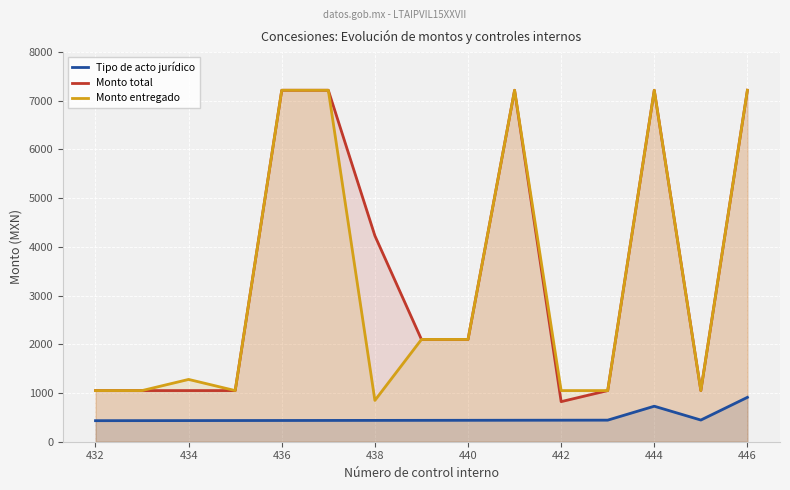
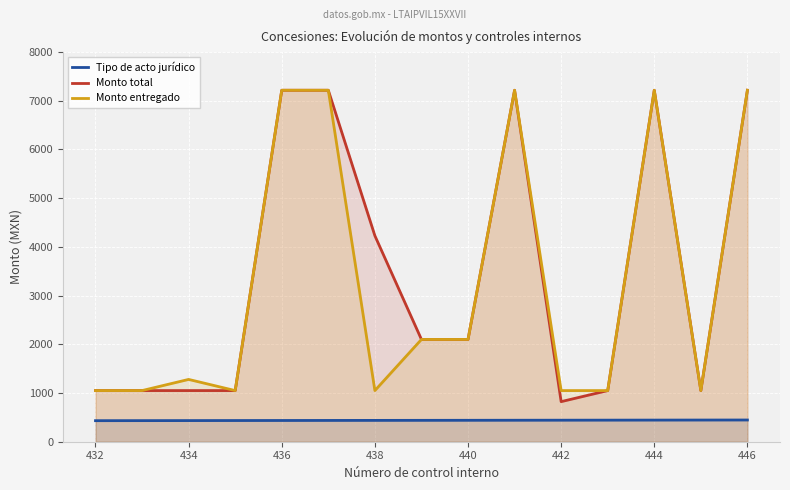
  {
    "Tipo de acto jurídico": {
      "432": 400,
      "434": 400,
      "436": 400,
      "438": 400,
      "440": 400,
      "442": 400,
-     "444": 700,
-     "446": 900
+     "444": 400,
+     "446": 400
    },
    "Monto total": {
      "434": 1100,
      "438": 4200,
      "442": 800
    },
    "Monto entregado": {
      "434": 1300,
-     "438": 800,
+     "438": 1100,
      "442": 1100
    }
  }
